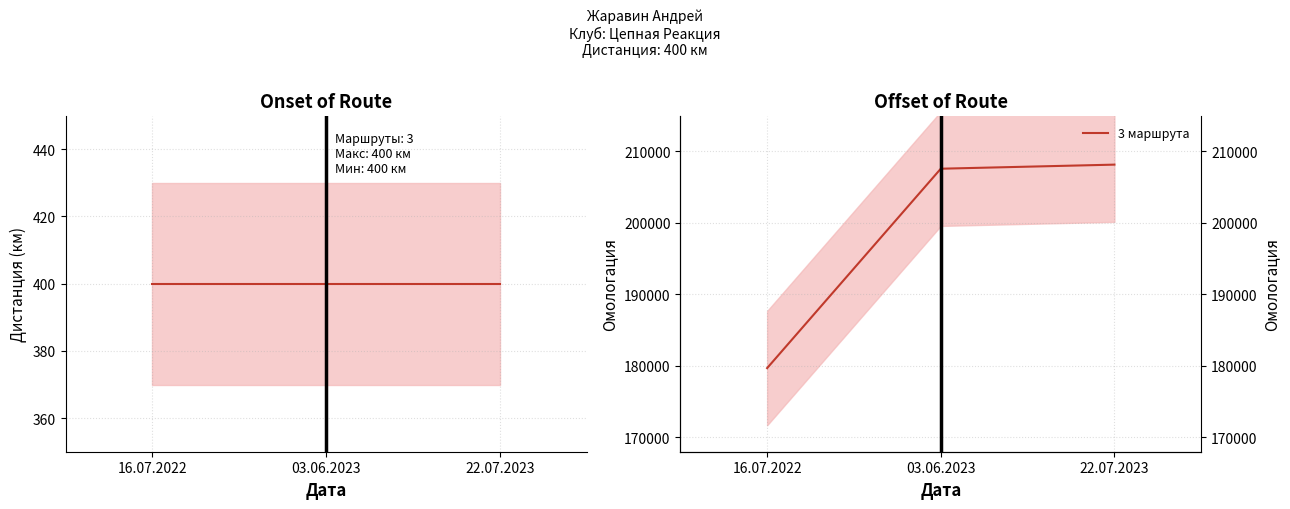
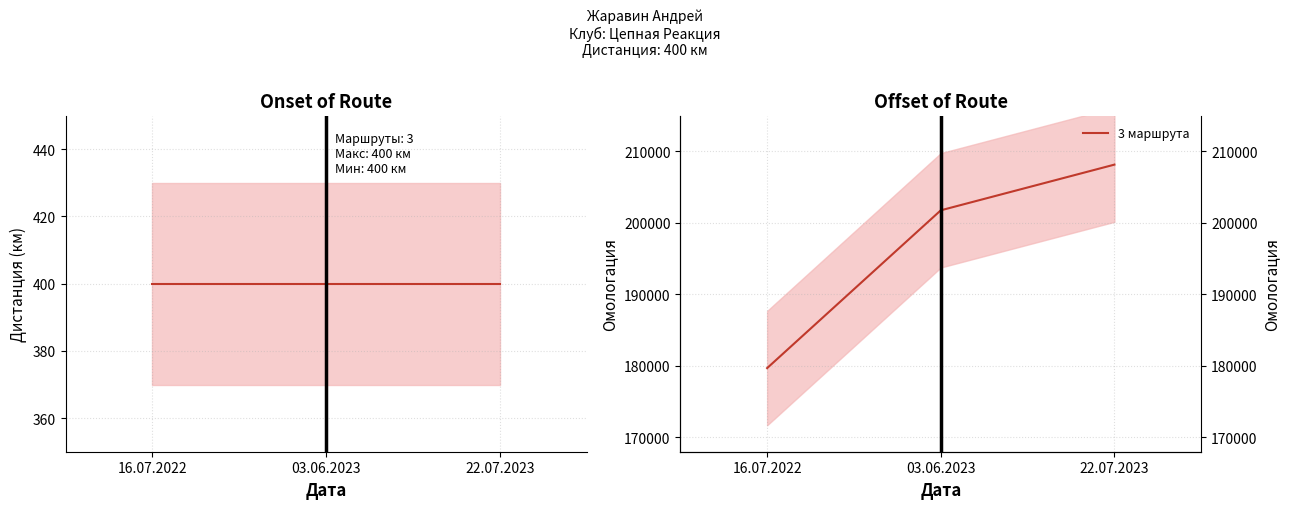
  {
    "Offset of Route": {
      "3 маршрута": {
        "16.07.2022": 180000,
-       "03.06.2023": 208000,
+       "03.06.2023": 202000,
        "22.07.2023": 208000
      }
    }
  }
